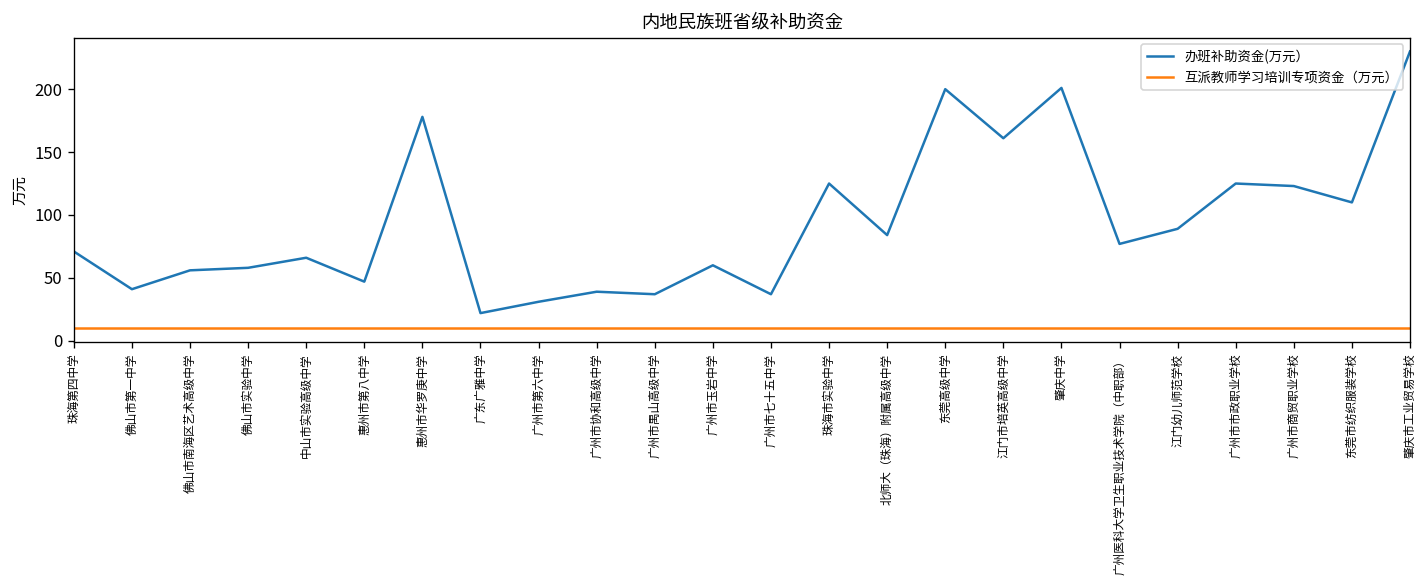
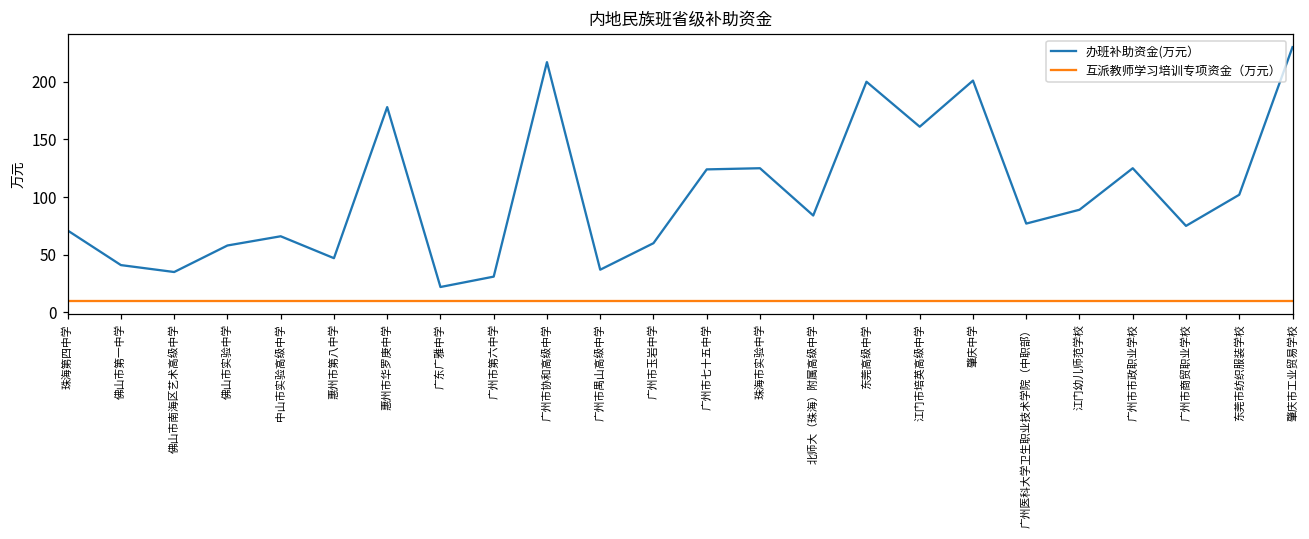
  {
    "办班补助资金(万元）": {
      "珠海第四中学": 71,
      "佛山市第一中学": 41,
-     "佛山市南海区艺术高级中学": 56,
+     "佛山市南海区艺术高级中学": 35,
      "佛山市实验中学": 58,
      "中山市实验高级中学": 66,
      "惠州市第八中学": 47,
      "惠州市华罗庚中学": 178,
      "广东广雅中学": 22,
      "广州市第六中学": 31,
-     "广州市协和高级中学": 39,
+     "广州市协和高级中学": 217,
      "广州市禺山高级中学": 37,
      "广州市玉岩中学": 60,
-     "广州市七十五中学": 37,
+     "广州市七十五中学": 124,
      "珠海市实验中学": 125,
      "北师大（珠海）附属高级中学": 84,
      "东莞高级中学": 200,
      "江门市培英高级中学": 161,
      "肇庆中学": 201,
      "广州医科大学卫生职业技术学院（中职部）": 77,
      "江门幼儿师范学校": 89,
      "广州市市政职业学校": 125,
-     "广州市商贸职业学校": 123,
-     "东莞市纺织服装学校": 110,
+     "广州市商贸职业学校": 75,
+     "东莞市纺织服装学校": 102,
      "肇庆市工业贸易学校": 230
    },
    "互派教师学习培训专项资金（万元）": {
      "珠海第四中学": 10,
      "佛山市第一中学": 10,
      "佛山市南海区艺术高级中学": 10,
      "佛山市实验中学": 10,
      "中山市实验高级中学": 10,
      "惠州市第八中学": 10,
      "惠州市华罗庚中学": 10,
      "广东广雅中学": 10,
      "广州市第六中学": 10,
      "广州市协和高级中学": 10,
      "广州市禺山高级中学": 10,
      "广州市玉岩中学": 10,
      "广州市七十五中学": 10,
      "珠海市实验中学": 10,
      "北师大（珠海）附属高级中学": 10,
      "东莞高级中学": 10,
      "江门市培英高级中学": 10,
      "肇庆中学": 10,
      "广州医科大学卫生职业技术学院（中职部）": 10,
      "江门幼儿师范学校": 10,
      "广州市市政职业学校": 10,
      "广州市商贸职业学校": 10,
      "东莞市纺织服装学校": 10,
      "肇庆市工业贸易学校": 10
    }
  }
